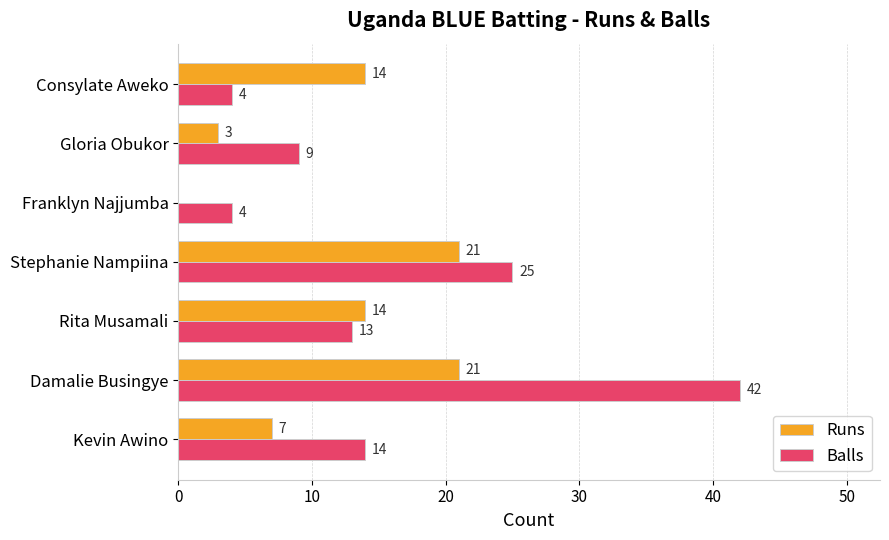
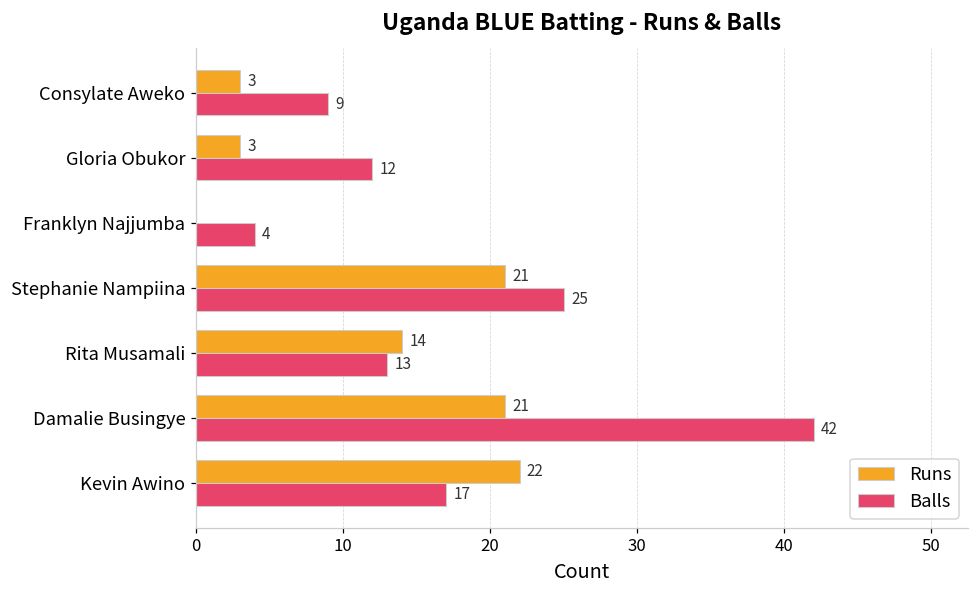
  {
    "Runs": {
-     "Consylate Aweko": 14,
+     "Consylate Aweko": 3,
      "Gloria Obukor": 3,
      "Stephanie Nampiina": 21,
      "Rita Musamali": 14,
      "Damalie Busingye": 21,
-     "Kevin Awino": 7
+     "Kevin Awino": 22
    },
    "Balls": {
-     "Consylate Aweko": 4,
-     "Gloria Obukor": 9,
+     "Consylate Aweko": 9,
+     "Gloria Obukor": 12,
      "Franklyn Najjumba": 4,
      "Stephanie Nampiina": 25,
      "Rita Musamali": 13,
      "Damalie Busingye": 42,
-     "Kevin Awino": 14
+     "Kevin Awino": 17
    }
  }
